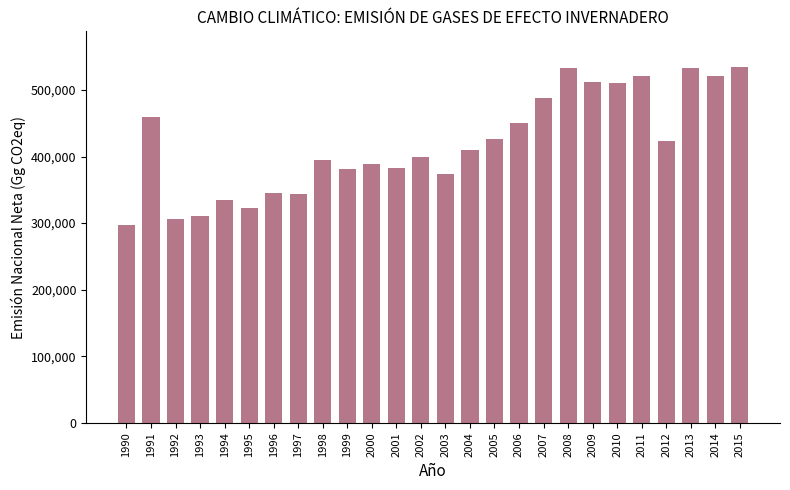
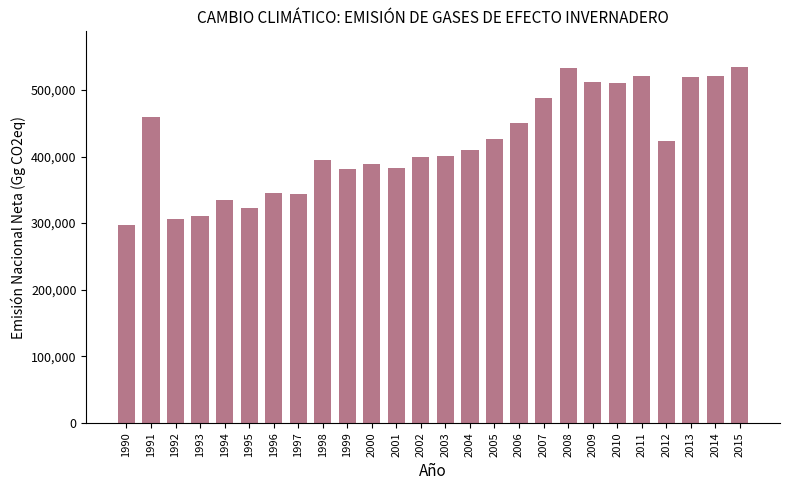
  {
    "1990": "300,000",
    "1991": "460,000",
    "1992": "310,000",
    "1993": "310,000",
    "1994": "330,000",
    "1995": "320,000",
    "1996": "350,000",
    "1997": "340,000",
    "1998": "400,000",
    "1999": "380,000",
    "2000": "390,000",
    "2001": "380,000",
    "2002": "400,000",
-   "2003": "370,000",
+   "2003": "400,000",
    "2004": "410,000",
    "2005": "430,000",
    "2006": "450,000",
    "2007": "490,000",
    "2008": "530,000",
    "2009": "510,000",
    "2010": "510,000",
    "2011": "520,000",
    "2012": "420,000",
-   "2013": "530,000",
+   "2013": "520,000",
    "2014": "520,000",
    "2015": "530,000"
  }
